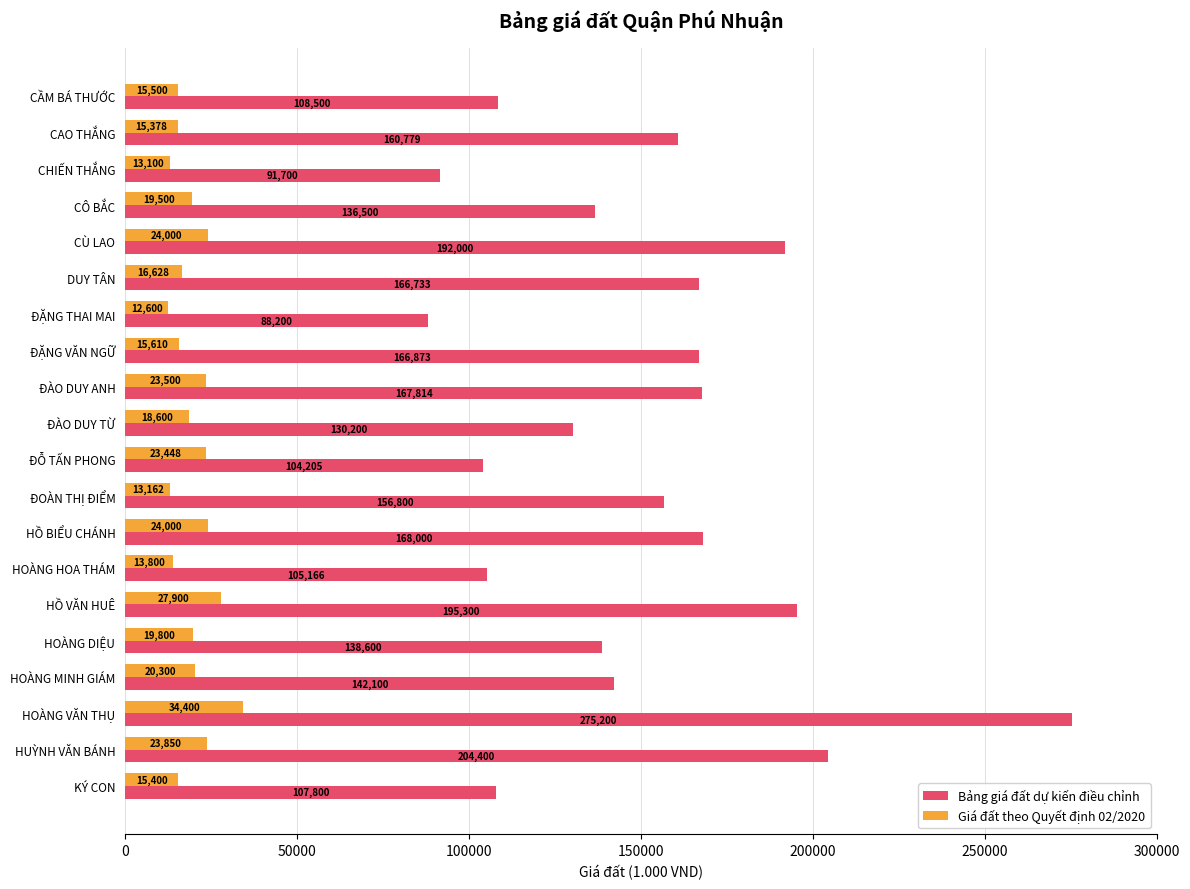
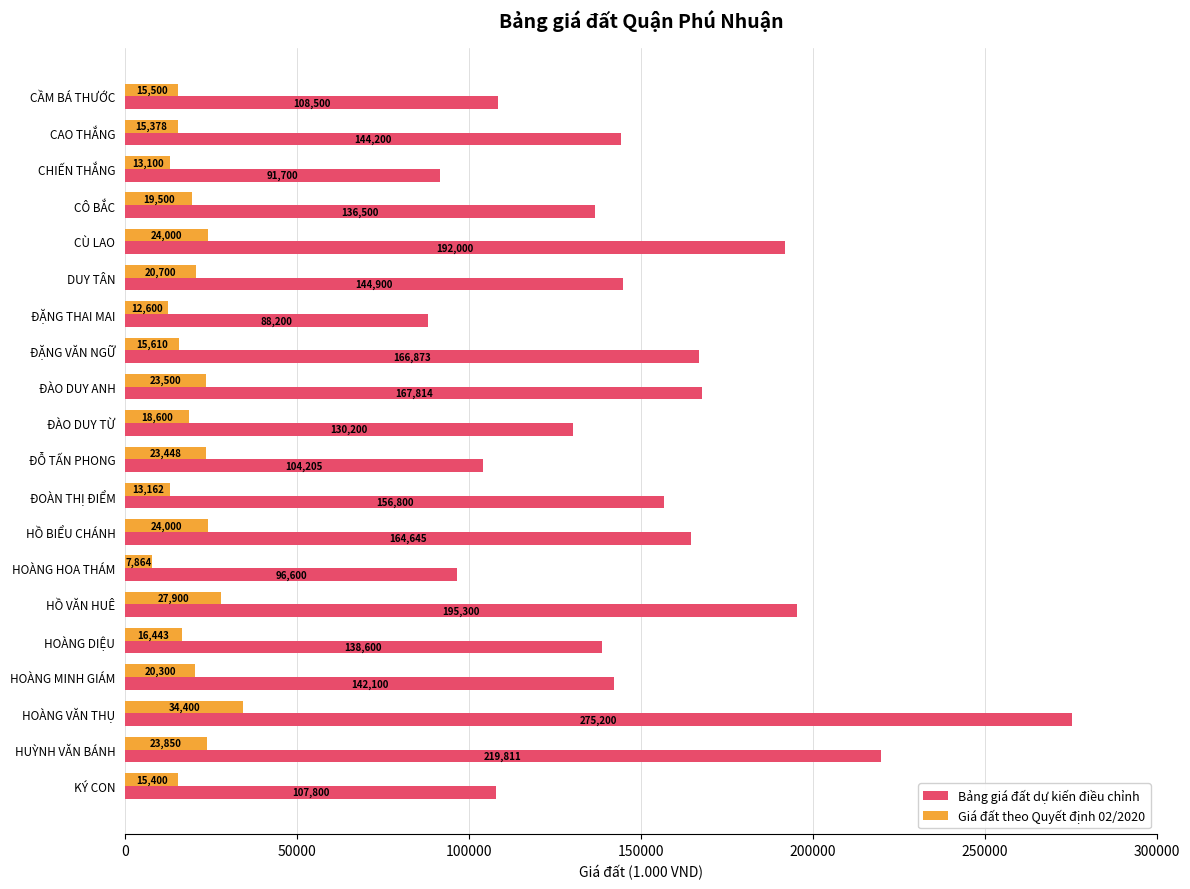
  {
    "Bảng giá đất dự kiến điều chỉnh": {
      "CẦM BÁ THƯỚC": "108,500",
-     "CAO THẮNG": "160,779",
+     "CAO THẮNG": "144,200",
      "CHIẾN THẮNG": "91,700",
      "CÔ BẮC": "136,500",
      "CÙ LAO": "192,000",
-     "DUY TÂN": "166,733",
+     "DUY TÂN": "144,900",
      "ĐẶNG THAI MAI": "88,200",
      "ĐẶNG VĂN NGỮ": "166,873",
      "ĐÀO DUY ANH": "167,814",
      "ĐÀO DUY TỪ": "130,200",
      "ĐỖ TẤN PHONG": "104,205",
      "ĐOÀN THỊ ĐIỂM": "156,800",
-     "HỒ BIỂU CHÁNH": "168,000",
-     "HOÀNG HOA THÁM": "105,166",
+     "HỒ BIỂU CHÁNH": "164,645",
+     "HOÀNG HOA THÁM": "96,600",
      "HỒ VĂN HUÊ": "195,300",
      "HOÀNG DIỆU": "138,600",
      "HOÀNG MINH GIÁM": "142,100",
      "HOÀNG VĂN THỤ": "275,200",
-     "HUỲNH VĂN BÁNH": "204,400",
+     "HUỲNH VĂN BÁNH": "219,811",
      "KÝ CON": "107,800"
    },
    "Giá đất theo Quyết định 02/2020": {
      "CẦM BÁ THƯỚC": "15,500",
      "CAO THẮNG": "15,378",
      "CHIẾN THẮNG": "13,100",
      "CÔ BẮC": "19,500",
      "CÙ LAO": "24,000",
-     "DUY TÂN": "16,628",
+     "DUY TÂN": "20,700",
      "ĐẶNG THAI MAI": "12,600",
      "ĐẶNG VĂN NGỮ": "15,610",
      "ĐÀO DUY ANH": "23,500",
      "ĐÀO DUY TỪ": "18,600",
      "ĐỖ TẤN PHONG": "23,448",
      "ĐOÀN THỊ ĐIỂM": "13,162",
      "HỒ BIỂU CHÁNH": "24,000",
-     "HOÀNG HOA THÁM": "13,800",
+     "HOÀNG HOA THÁM": "7,864",
      "HỒ VĂN HUÊ": "27,900",
-     "HOÀNG DIỆU": "19,800",
+     "HOÀNG DIỆU": "16,443",
      "HOÀNG MINH GIÁM": "20,300",
      "HOÀNG VĂN THỤ": "34,400",
      "HUỲNH VĂN BÁNH": "23,850",
      "KÝ CON": "15,400"
    }
  }
